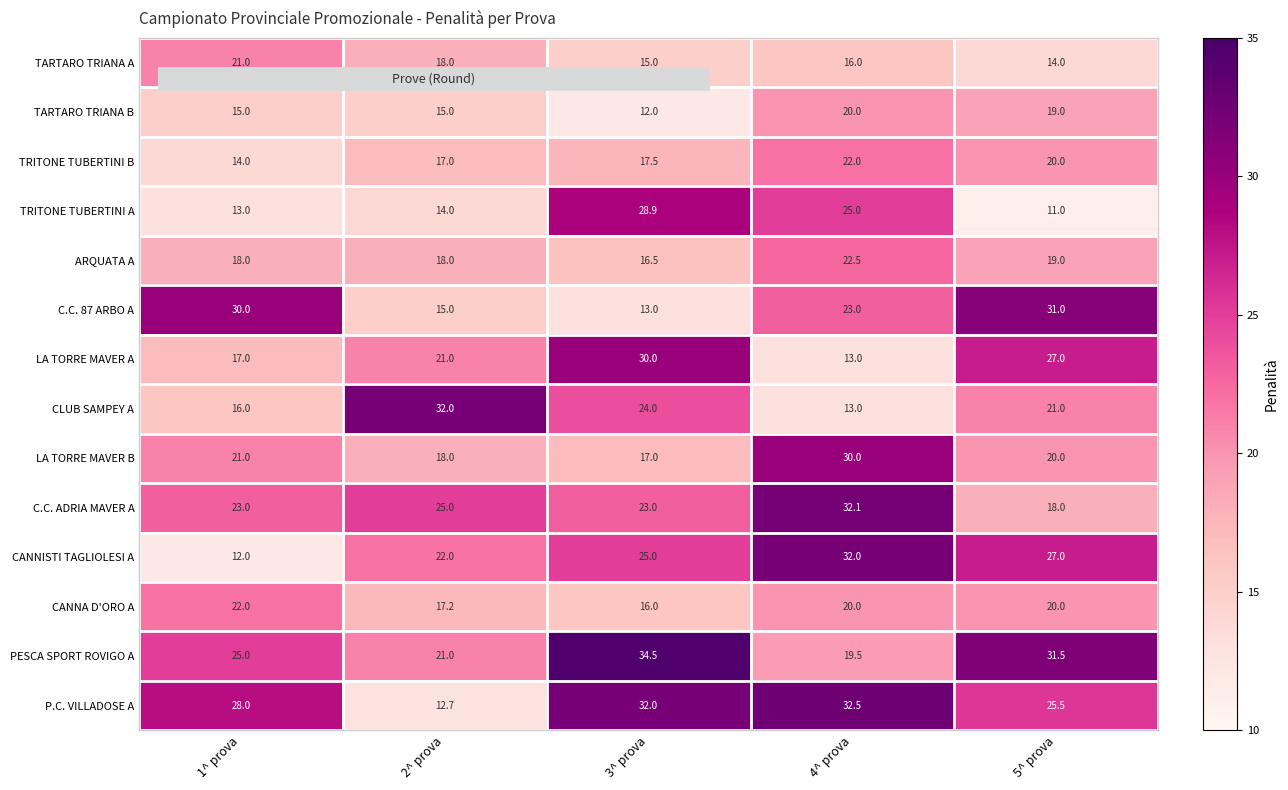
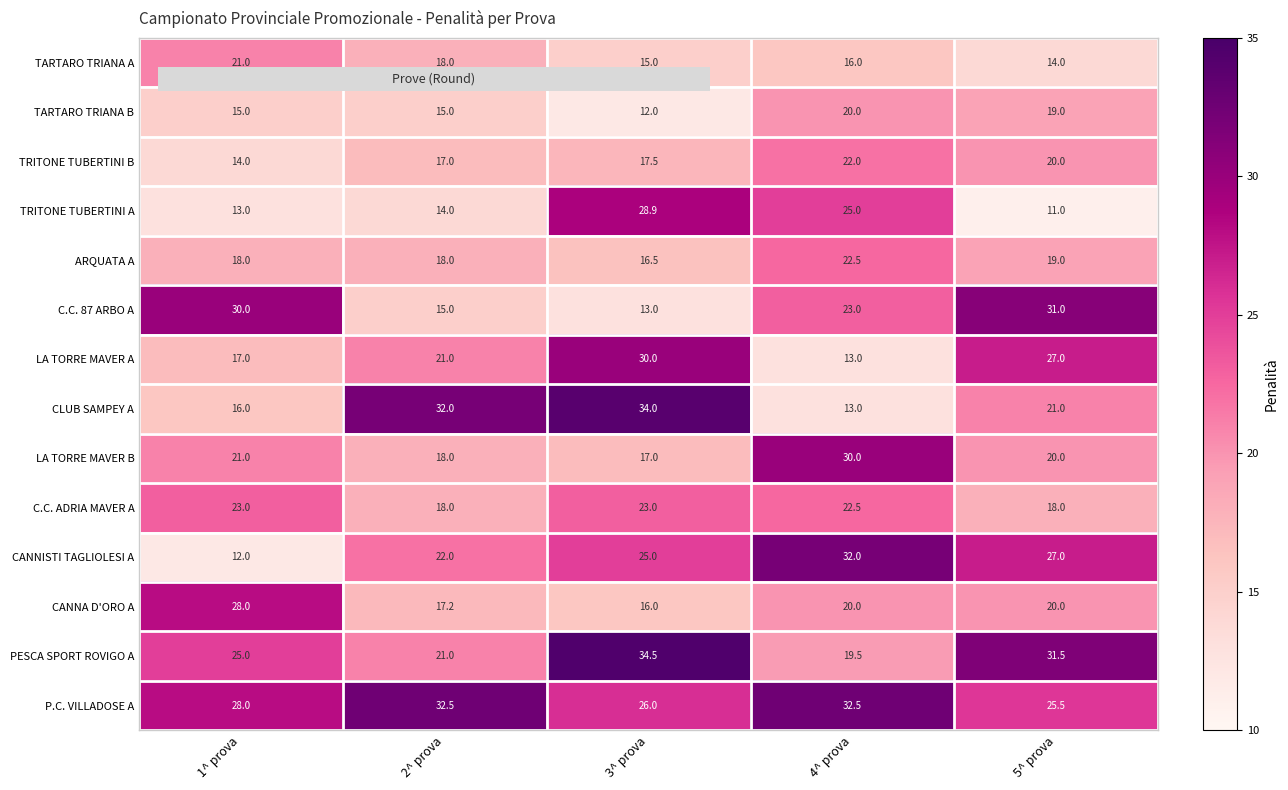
  {
    "TARTARO TRIANA A": {
      "1^ prova": 21.0,
      "2^ prova": 18.0,
      "3^ prova": 15.0,
      "4^ prova": 16.0,
      "5^ prova": 14.0
    },
    "TARTARO TRIANA B": {
      "1^ prova": 15.0,
      "2^ prova": 15.0,
      "3^ prova": 12.0,
      "4^ prova": 20.0,
      "5^ prova": 19.0
    },
    "TRITONE TUBERTINI B": {
      "1^ prova": 14.0,
      "2^ prova": 17.0,
      "3^ prova": 17.5,
      "4^ prova": 22.0,
      "5^ prova": 20.0
    },
    "TRITONE TUBERTINI A": {
      "1^ prova": 13.0,
      "2^ prova": 14.0,
      "3^ prova": 28.9,
      "4^ prova": 25.0,
      "5^ prova": 11.0
    },
    "ARQUATA A": {
      "1^ prova": 18.0,
      "2^ prova": 18.0,
      "3^ prova": 16.5,
      "4^ prova": 22.5,
      "5^ prova": 19.0
    },
    "C.C. 87 ARBO A": {
      "1^ prova": 30.0,
      "2^ prova": 15.0,
      "3^ prova": 13.0,
      "4^ prova": 23.0,
      "5^ prova": 31.0
    },
    "LA TORRE MAVER A": {
      "1^ prova": 17.0,
      "2^ prova": 21.0,
      "3^ prova": 30.0,
      "4^ prova": 13.0,
      "5^ prova": 27.0
    },
    "CLUB SAMPEY A": {
      "1^ prova": 16.0,
      "2^ prova": 32.0,
-     "3^ prova": 24.0,
+     "3^ prova": 34.0,
      "4^ prova": 13.0,
      "5^ prova": 21.0
    },
    "LA TORRE MAVER B": {
      "1^ prova": 21.0,
      "2^ prova": 18.0,
      "3^ prova": 17.0,
      "4^ prova": 30.0,
      "5^ prova": 20.0
    },
    "C.C. ADRIA MAVER A": {
      "1^ prova": 23.0,
-     "2^ prova": 25.0,
+     "2^ prova": 18.0,
      "3^ prova": 23.0,
-     "4^ prova": 32.1,
+     "4^ prova": 22.5,
      "5^ prova": 18.0
    },
    "CANNISTI TAGLIOLESI A": {
      "1^ prova": 12.0,
      "2^ prova": 22.0,
      "3^ prova": 25.0,
      "4^ prova": 32.0,
      "5^ prova": 27.0
    },
    "CANNA D'ORO A": {
-     "1^ prova": 22.0,
+     "1^ prova": 28.0,
      "2^ prova": 17.2,
      "3^ prova": 16.0,
      "4^ prova": 20.0,
      "5^ prova": 20.0
    },
    "PESCA SPORT ROVIGO A": {
      "1^ prova": 25.0,
      "2^ prova": 21.0,
      "3^ prova": 34.5,
      "4^ prova": 19.5,
      "5^ prova": 31.5
    },
    "P.C. VILLADOSE A": {
      "1^ prova": 28.0,
-     "2^ prova": 12.7,
-     "3^ prova": 32.0,
+     "2^ prova": 32.5,
+     "3^ prova": 26.0,
      "4^ prova": 32.5,
      "5^ prova": 25.5
    }
  }
